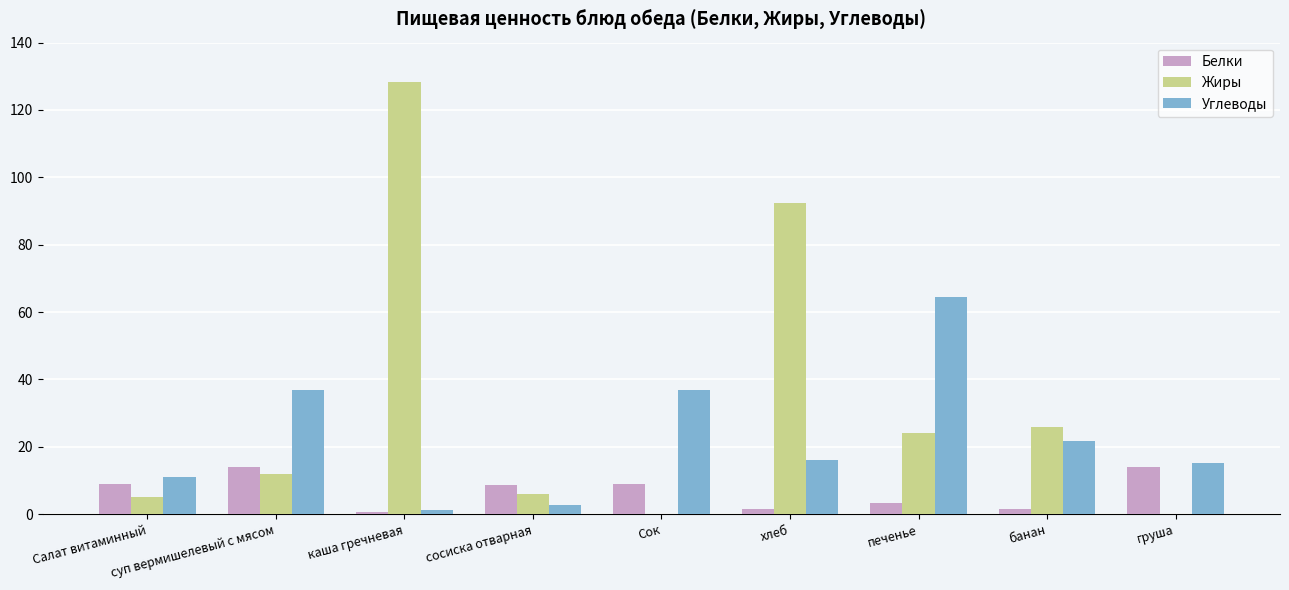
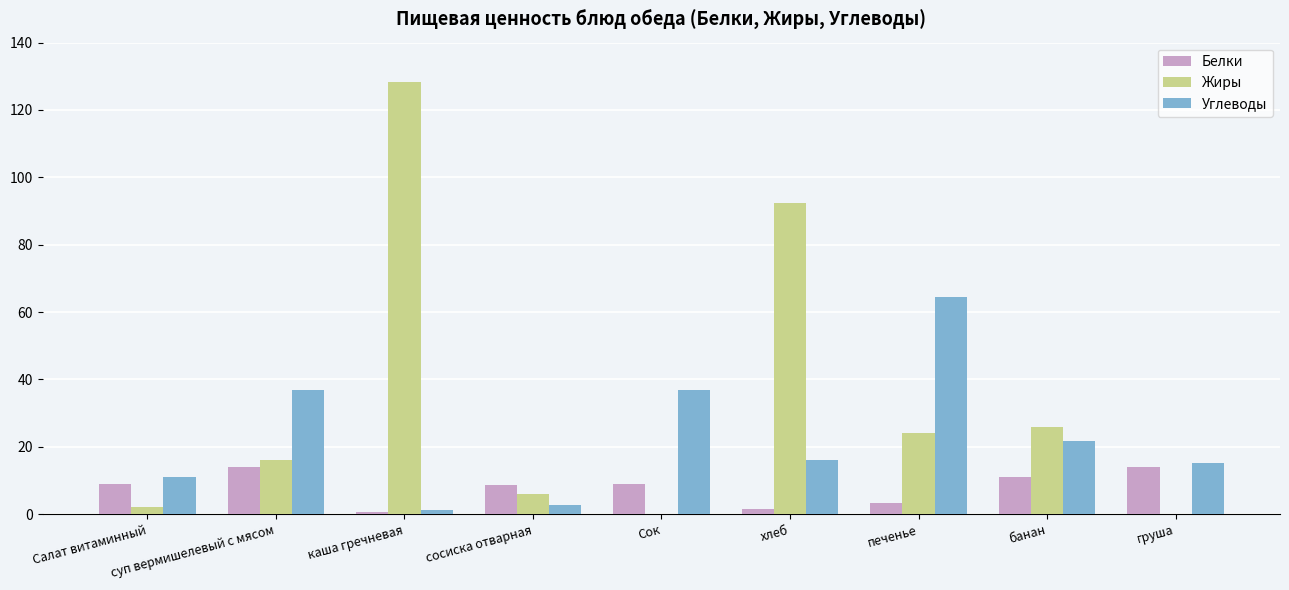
  {
    "Белки": {
      "Салат витаминный": 9,
      "суп вермишелевый с мясом": 14,
      "каша гречневая": 1,
      "сосиска отварная": 9,
      "Сок": 9,
      "хлеб": 2,
      "печенье": 3,
-     "банан": 2,
+     "банан": 11,
      "груша": 14
    },
    "Жиры": {
-     "Салат витаминный": 5,
-     "суп вермишелевый с мясом": 12,
+     "Салат витаминный": 2,
+     "суп вермишелевый с мясом": 16,
      "каша гречневая": 128,
      "сосиска отварная": 6,
      "Сок": 0,
      "хлеб": 93,
      "печенье": 24,
      "банан": 26
    },
    "Углеводы": {
      "Салат витаминный": 11,
      "суп вермишелевый с мясом": 37,
      "каша гречневая": 1,
      "сосиска отварная": 3,
      "Сок": 37,
      "хлеб": 16,
      "печенье": 65,
      "банан": 22,
      "груша": 15
    }
  }
